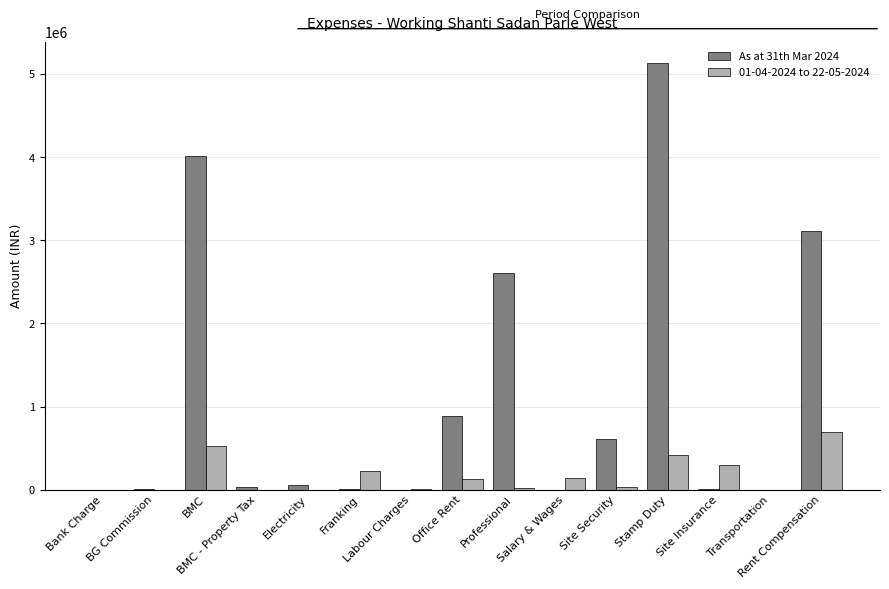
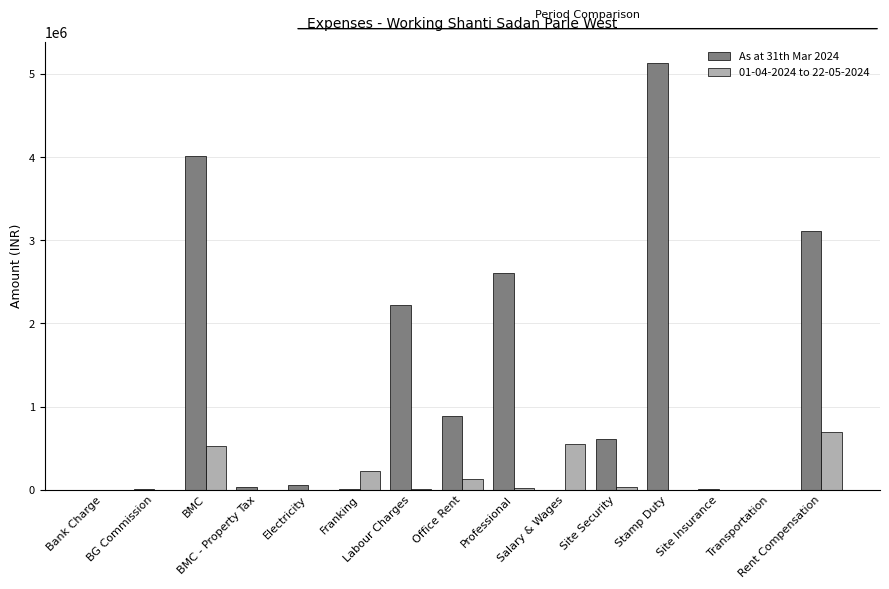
  {
    "As at 31th Mar 2024": {
      "BMC": 4000000,
      "Electricity": 100000,
-     "Labour Charges": 0,
+     "Labour Charges": 2200000,
      "Office Rent": 900000,
      "Professional": 2600000,
      "Salary & Wages": 0,
      "Site Security": 600000,
      "Stamp Duty": 5100000,
      "Transportation": 0,
      "Rent Compensation": 3100000
    },
    "01-04-2024 to 22-05-2024": {
      "Bank Charge": 0,
      "BG Commission": 0,
      "BMC": 500000,
      "BMC - Property Tax": 0,
      "Electricity": 0,
      "Franking": 200000,
      "Office Rent": 100000,
-     "Salary & Wages": 100000,
+     "Salary & Wages": 500000,
      "Site Security": 0,
-     "Stamp Duty": 400000,
-     "Site Insurance": 300000,
+     "Stamp Duty": 0,
+     "Site Insurance": 0,
      "Rent Compensation": 700000
    }
  }
